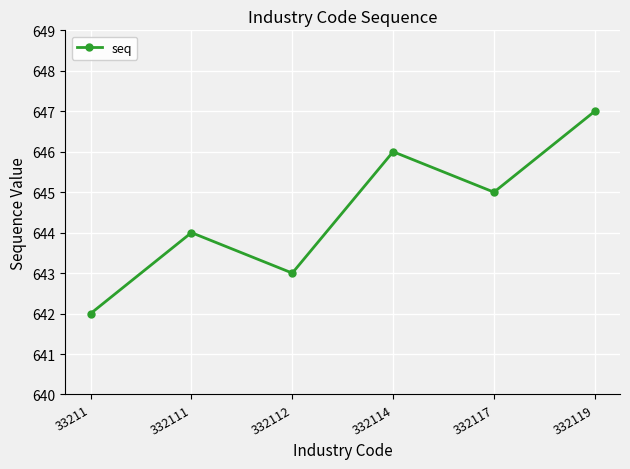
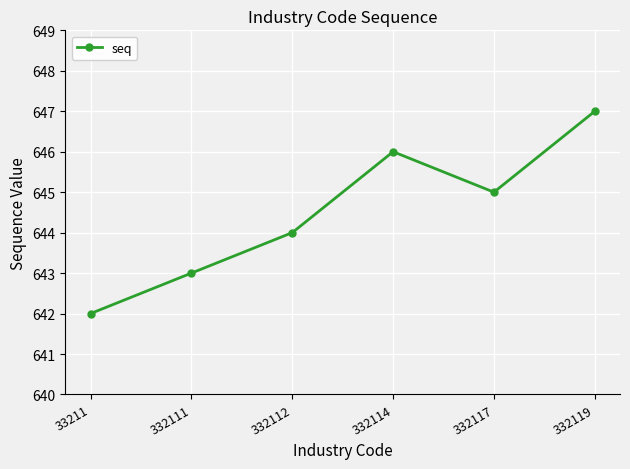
  {
    "33211": 642,
-   "332111": 644,
-   "332112": 643,
+   "332111": 643,
+   "332112": 644,
    "332114": 646,
    "332117": 645,
    "332119": 647
  }
